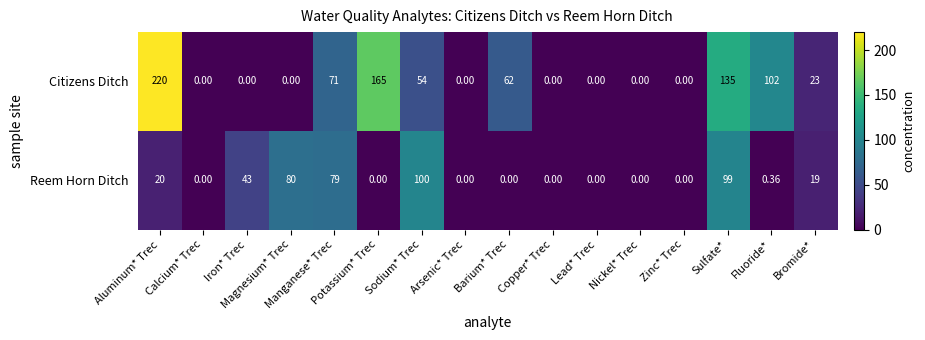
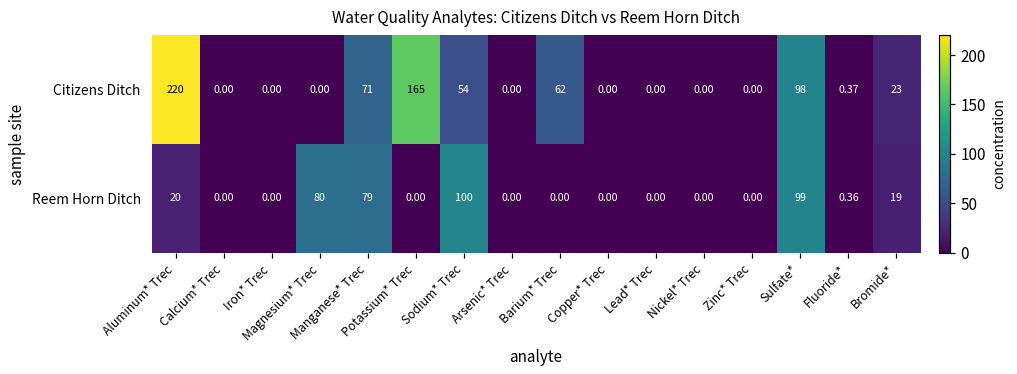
  {
    "Citizens Ditch": {
      "Aluminum* Trec": 220,
      "Calcium* Trec": 0.00,
      "Iron* Trec": 0.00,
      "Magnesium* Trec": 0.00,
      "Manganese* Trec": 71,
      "Potassium* Trec": 165,
      "Sodium* Trec": 54,
      "Arsenic* Trec": 0.00,
      "Barium* Trec": 62,
      "Copper* Trec": 0.00,
      "Lead* Trec": 0.00,
      "Nickel* Trec": 0.00,
      "Zinc* Trec": 0.00,
-     "Sulfate*": 135,
-     "Fluoride*": 102,
+     "Sulfate*": 98,
+     "Fluoride*": 0.37,
      "Bromide*": 23
    },
    "Reem Horn Ditch": {
      "Aluminum* Trec": 20,
      "Calcium* Trec": 0.00,
-     "Iron* Trec": 43,
+     "Iron* Trec": 0.00,
      "Magnesium* Trec": 80,
      "Manganese* Trec": 79,
      "Potassium* Trec": 0.00,
      "Sodium* Trec": 100,
      "Arsenic* Trec": 0.00,
      "Barium* Trec": 0.00,
      "Copper* Trec": 0.00,
      "Lead* Trec": 0.00,
      "Nickel* Trec": 0.00,
      "Zinc* Trec": 0.00,
      "Sulfate*": 99,
      "Fluoride*": 0.36,
      "Bromide*": 19
    }
  }
